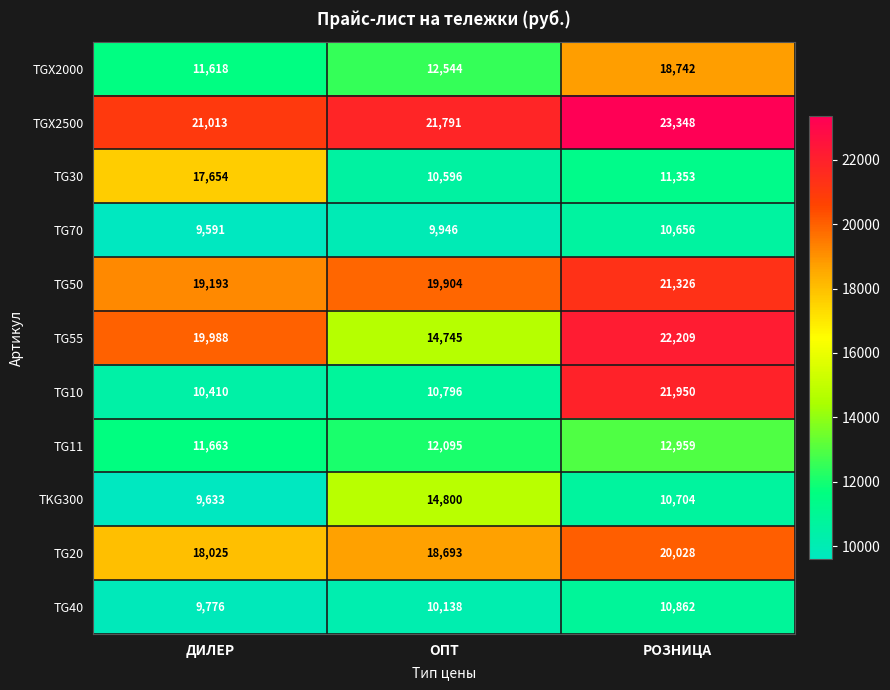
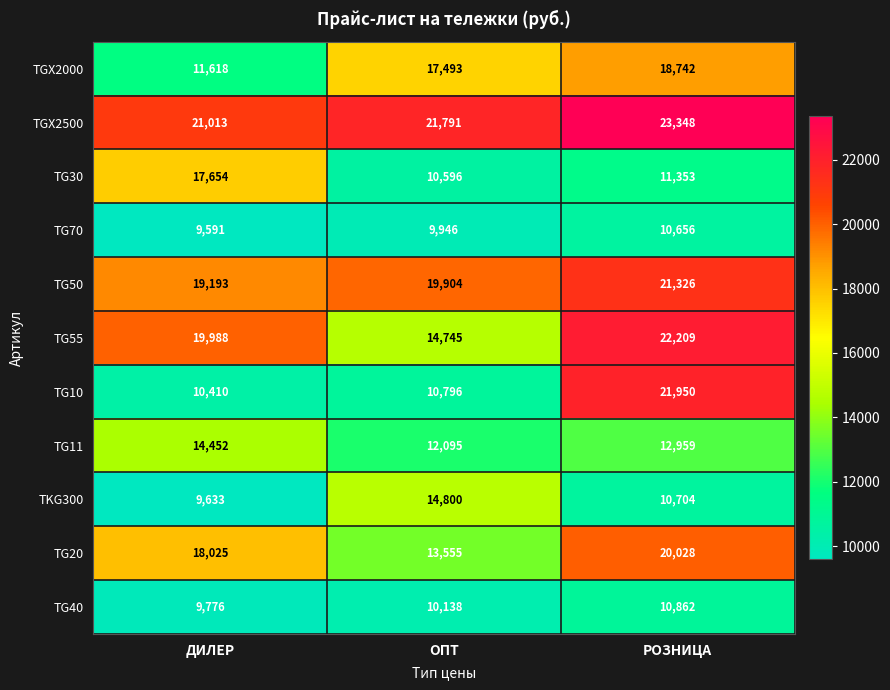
  {
    "TGX2000": {
      "ДИЛЕР": "11,618",
-     "ОПТ": "12,544",
+     "ОПТ": "17,493",
      "РОЗНИЦА": "18,742"
    },
    "TGX2500": {
      "ДИЛЕР": "21,013",
      "ОПТ": "21,791",
      "РОЗНИЦА": "23,348"
    },
    "TG30": {
      "ДИЛЕР": "17,654",
      "ОПТ": "10,596",
      "РОЗНИЦА": "11,353"
    },
    "TG70": {
      "ДИЛЕР": "9,591",
      "ОПТ": "9,946",
      "РОЗНИЦА": "10,656"
    },
    "TG50": {
      "ДИЛЕР": "19,193",
      "ОПТ": "19,904",
      "РОЗНИЦА": "21,326"
    },
    "TG55": {
      "ДИЛЕР": "19,988",
      "ОПТ": "14,745",
      "РОЗНИЦА": "22,209"
    },
    "TG10": {
      "ДИЛЕР": "10,410",
      "ОПТ": "10,796",
      "РОЗНИЦА": "21,950"
    },
    "TG11": {
-     "ДИЛЕР": "11,663",
+     "ДИЛЕР": "14,452",
      "ОПТ": "12,095",
      "РОЗНИЦА": "12,959"
    },
    "TKG300": {
      "ДИЛЕР": "9,633",
      "ОПТ": "14,800",
      "РОЗНИЦА": "10,704"
    },
    "TG20": {
      "ДИЛЕР": "18,025",
-     "ОПТ": "18,693",
+     "ОПТ": "13,555",
      "РОЗНИЦА": "20,028"
    },
    "TG40": {
      "ДИЛЕР": "9,776",
      "ОПТ": "10,138",
      "РОЗНИЦА": "10,862"
    }
  }
